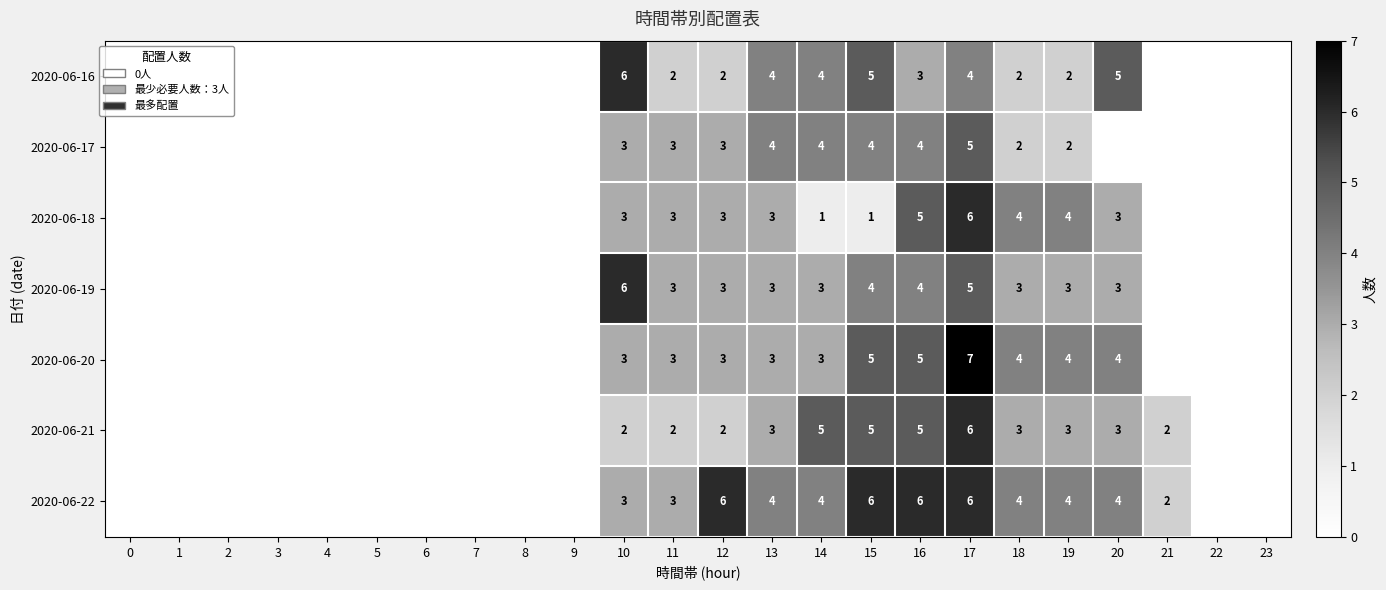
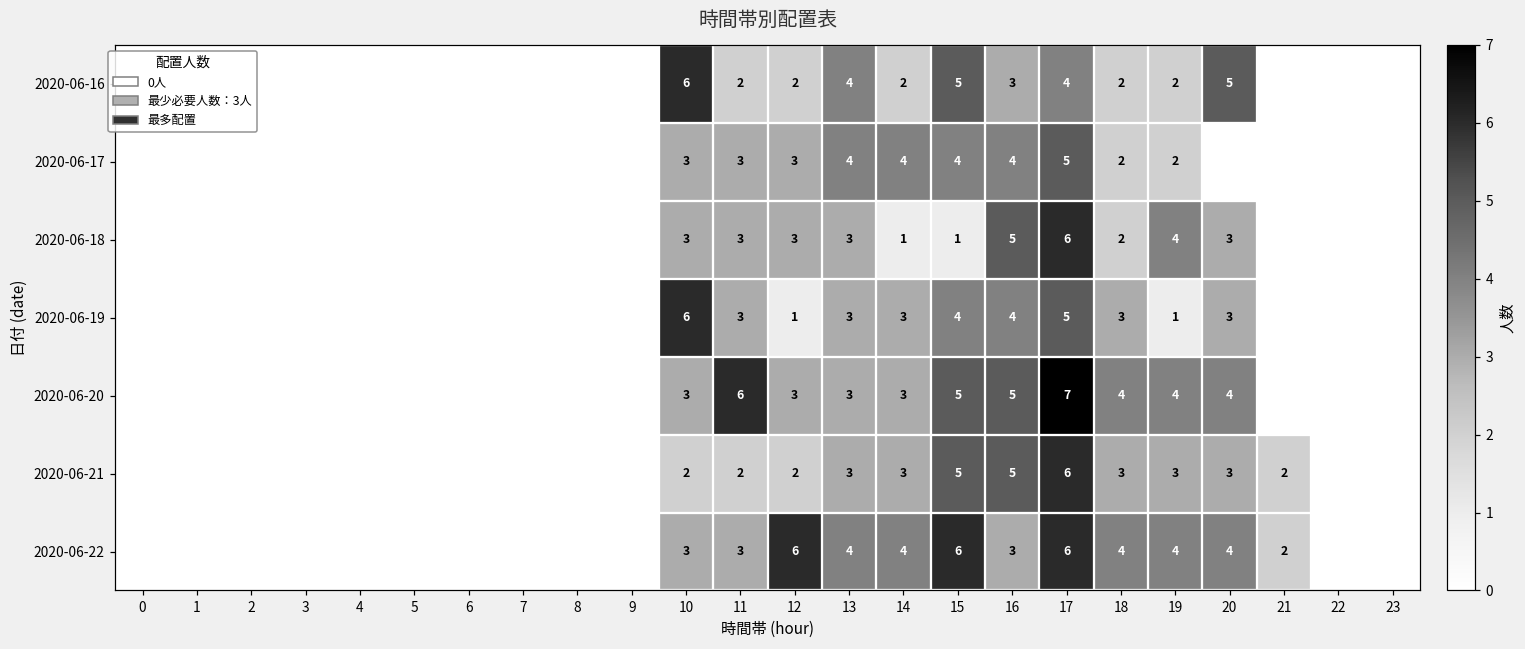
  {
    "2020-06-16": {
      "10": 6,
      "11": 2,
      "12": 2,
      "13": 4,
-     "14": 4,
+     "14": 2,
      "15": 5,
      "16": 3,
      "17": 4,
      "18": 2,
      "19": 2,
      "20": 5
    },
    "2020-06-17": {
      "10": 3,
      "11": 3,
      "12": 3,
      "13": 4,
      "14": 4,
      "15": 4,
      "16": 4,
      "17": 5,
      "18": 2,
      "19": 2
    },
    "2020-06-18": {
      "10": 3,
      "11": 3,
      "12": 3,
      "13": 3,
      "14": 1,
      "15": 1,
      "16": 5,
      "17": 6,
-     "18": 4,
+     "18": 2,
      "19": 4,
      "20": 3
    },
    "2020-06-19": {
      "10": 6,
      "11": 3,
-     "12": 3,
+     "12": 1,
      "13": 3,
      "14": 3,
      "15": 4,
      "16": 4,
      "17": 5,
      "18": 3,
-     "19": 3,
+     "19": 1,
      "20": 3
    },
    "2020-06-20": {
      "10": 3,
-     "11": 3,
+     "11": 6,
      "12": 3,
      "13": 3,
      "14": 3,
      "15": 5,
      "16": 5,
      "17": 7,
      "18": 4,
      "19": 4,
      "20": 4
    },
    "2020-06-21": {
      "10": 2,
      "11": 2,
      "12": 2,
      "13": 3,
-     "14": 5,
+     "14": 3,
      "15": 5,
      "16": 5,
      "17": 6,
      "18": 3,
      "19": 3,
      "20": 3,
      "21": 2
    },
    "2020-06-22": {
      "10": 3,
      "11": 3,
      "12": 6,
      "13": 4,
      "14": 4,
      "15": 6,
-     "16": 6,
+     "16": 3,
      "17": 6,
      "18": 4,
      "19": 4,
      "20": 4,
      "21": 2
    }
  }
